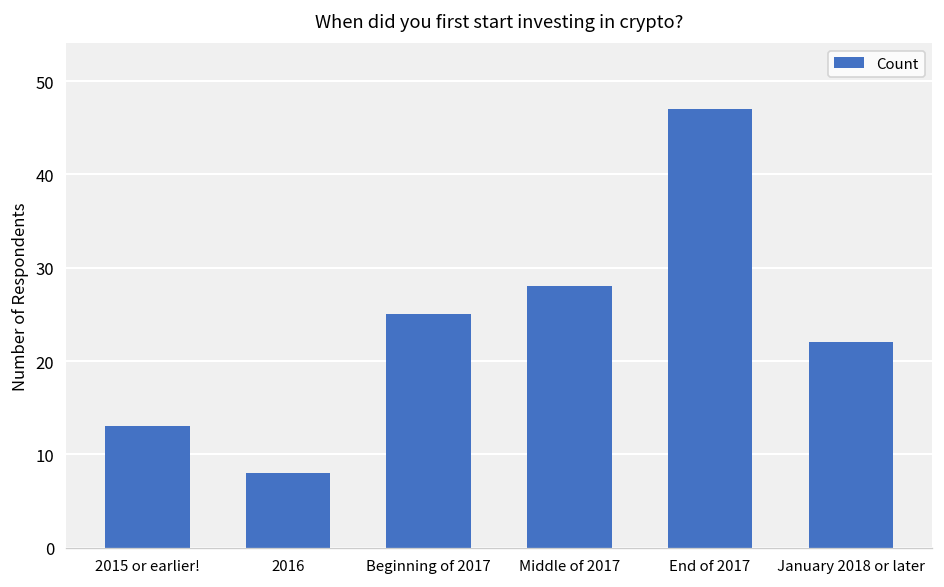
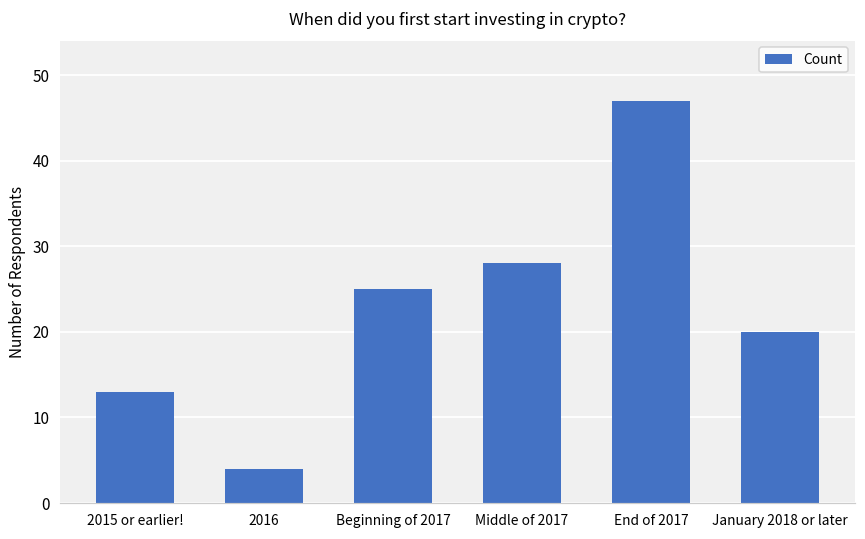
  {
    "2015 or earlier!": 13,
-   "2016": 8,
+   "2016": 4,
    "Beginning of 2017": 25,
    "Middle of 2017": 28,
    "End of 2017": 47,
-   "January 2018 or later": 22
+   "January 2018 or later": 20
  }
